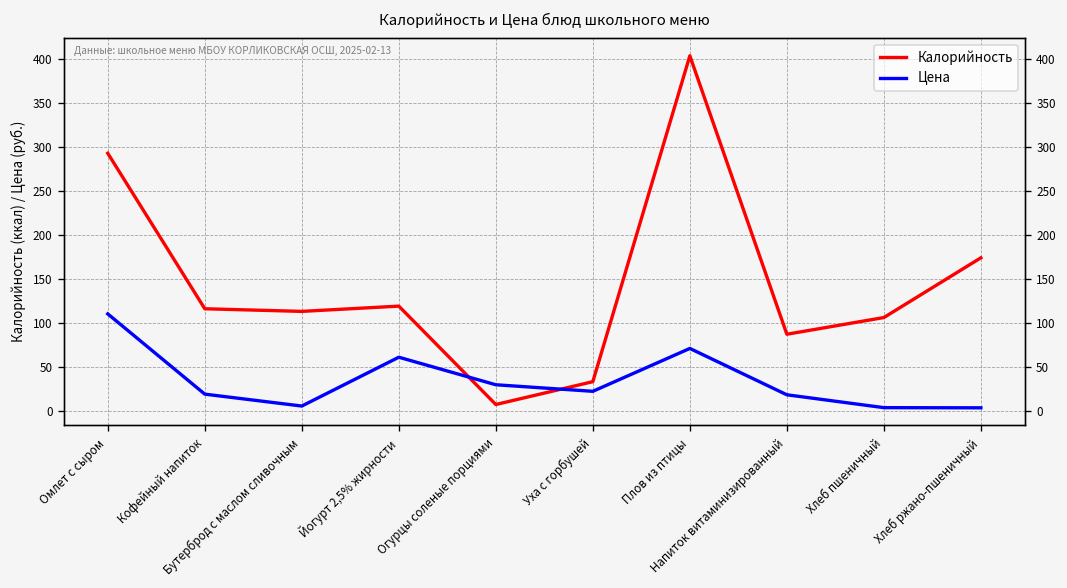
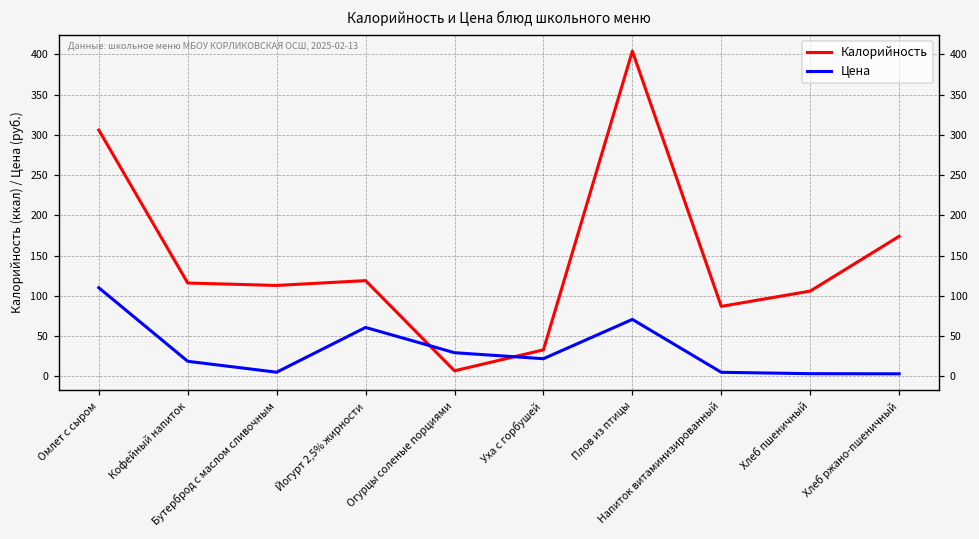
  {
    "Калорийность": {
-     "Омлет с сыром": 290,
+     "Омлет с сыром": 310,
      "Кофейный напиток": 120,
      "Бутерброд с маслом сливочным": 110,
      "Йогурт 2,5% жирности": 120,
      "Огурцы соленые порциями": 10,
      "Уха с горбушей": 30,
      "Плов из птицы": 400,
      "Напиток витаминизированный": 90,
      "Хлеб пшеничный": 110,
      "Хлеб ржано-пшеничный": 170
    },
    "Цена": {
      "Омлет с сыром": 110,
      "Кофейный напиток": 20,
      "Бутерброд с маслом сливочным": 10,
      "Йогурт 2,5% жирности": 60,
      "Огурцы соленые порциями": 30,
      "Уха с горбушей": 20,
      "Плов из птицы": 70,
-     "Напиток витаминизированный": 20,
+     "Напиток витаминизированный": 10,
      "Хлеб пшеничный": 0,
      "Хлеб ржано-пшеничный": 0
    }
  }
